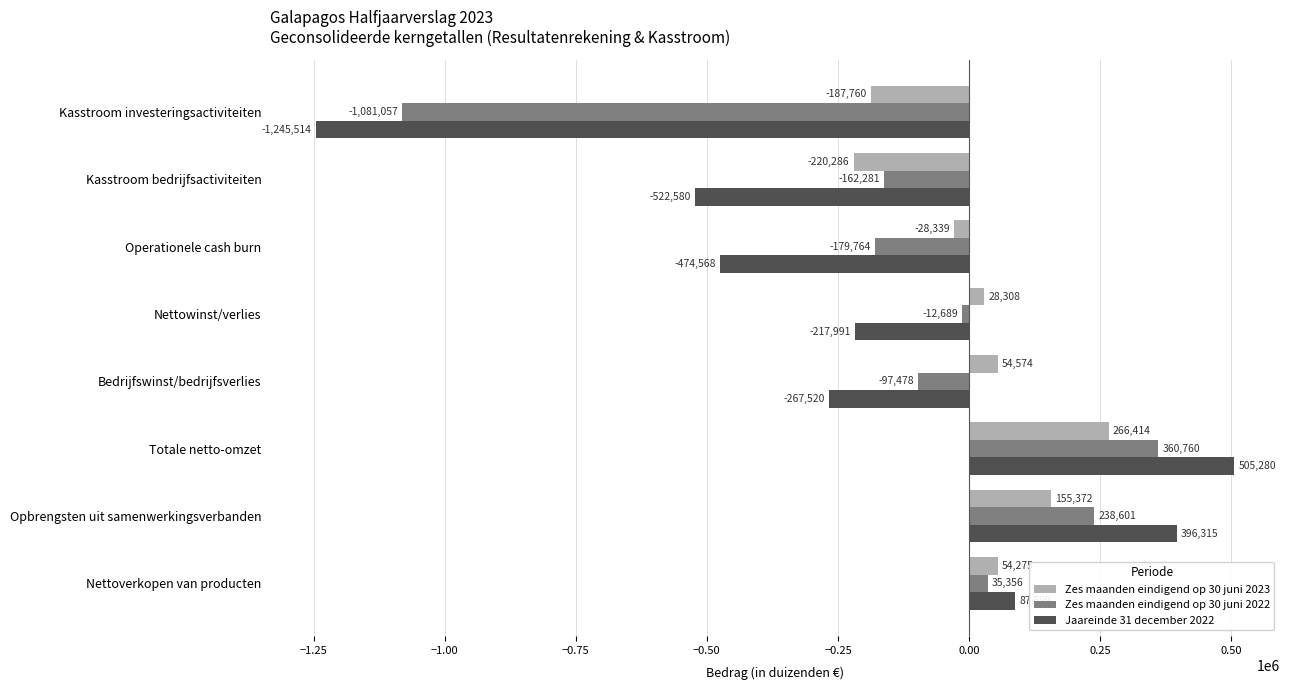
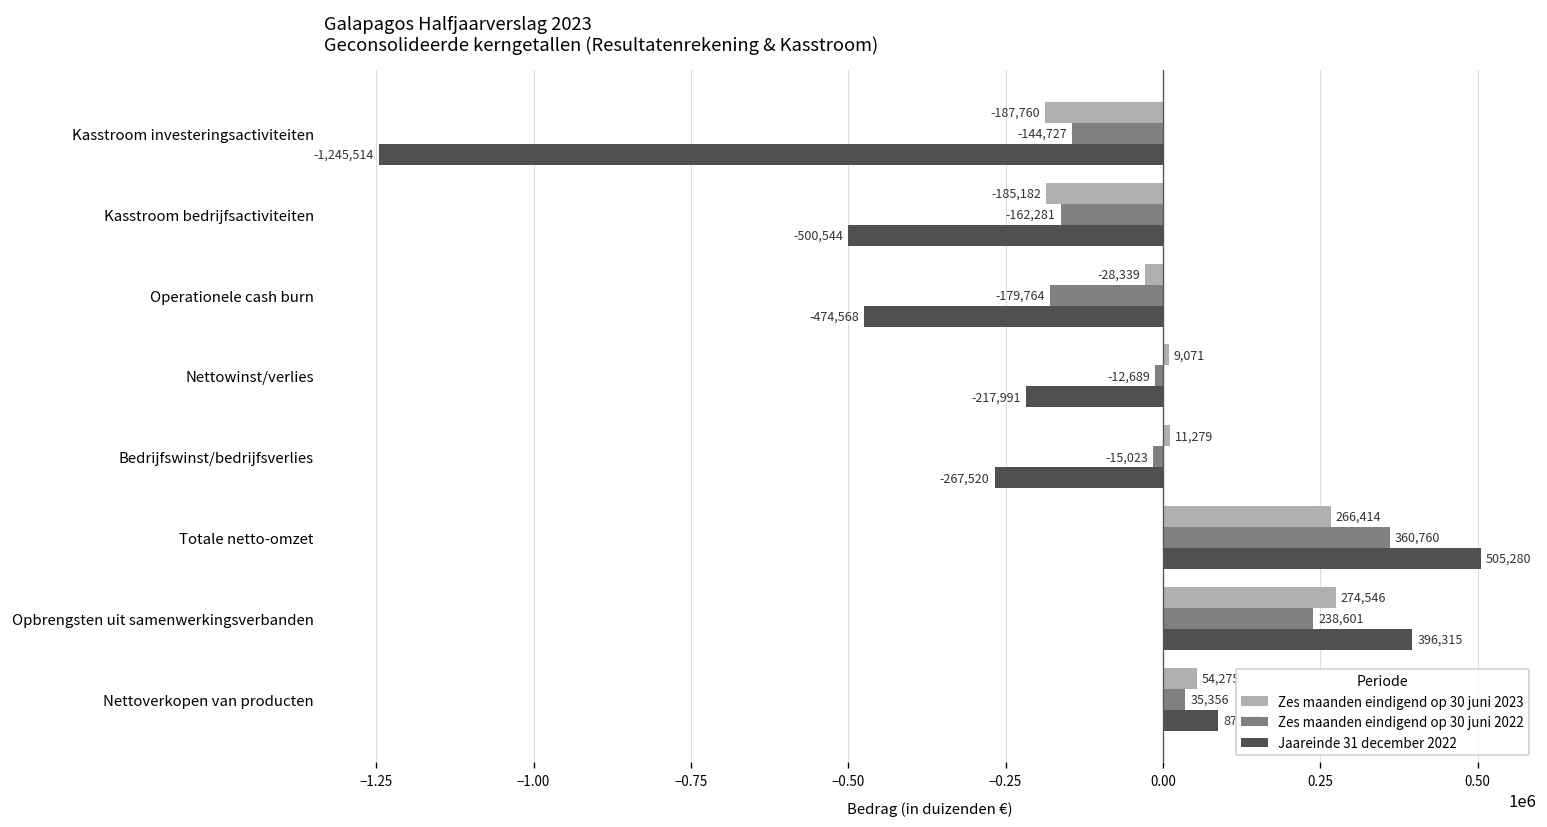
  {
    "Zes maanden eindigend op 30 juni 2023": {
      "Kasstroom investeringsactiviteiten": "-187,760",
-     "Kasstroom bedrijfsactiviteiten": "-220,286",
+     "Kasstroom bedrijfsactiviteiten": "-185,182",
      "Operationele cash burn": "-28,339",
-     "Nettowinst/verlies": "28,308",
-     "Bedrijfswinst/bedrijfsverlies": "54,574",
+     "Nettowinst/verlies": "9,071",
+     "Bedrijfswinst/bedrijfsverlies": "11,279",
      "Totale netto-omzet": "266,414",
-     "Opbrengsten uit samenwerkingsverbanden": "155,372"
+     "Opbrengsten uit samenwerkingsverbanden": "274,546"
    },
    "Zes maanden eindigend op 30 juni 2022": {
-     "Kasstroom investeringsactiviteiten": "-1,081,057",
+     "Kasstroom investeringsactiviteiten": "-144,727",
      "Kasstroom bedrijfsactiviteiten": "-162,281",
      "Operationele cash burn": "-179,764",
      "Nettowinst/verlies": "-12,689",
-     "Bedrijfswinst/bedrijfsverlies": "-97,478",
+     "Bedrijfswinst/bedrijfsverlies": "-15,023",
      "Totale netto-omzet": "360,760",
      "Opbrengsten uit samenwerkingsverbanden": "238,601",
      "Nettoverkopen van producten": "35,356"
    },
    "Jaareinde 31 december 2022": {
      "Kasstroom investeringsactiviteiten": "-1,245,514",
-     "Kasstroom bedrijfsactiviteiten": "-522,580",
+     "Kasstroom bedrijfsactiviteiten": "-500,544",
      "Operationele cash burn": "-474,568",
      "Nettowinst/verlies": "-217,991",
      "Bedrijfswinst/bedrijfsverlies": "-267,520",
      "Totale netto-omzet": "505,280",
      "Opbrengsten uit samenwerkingsverbanden": "396,315"
    }
  }
